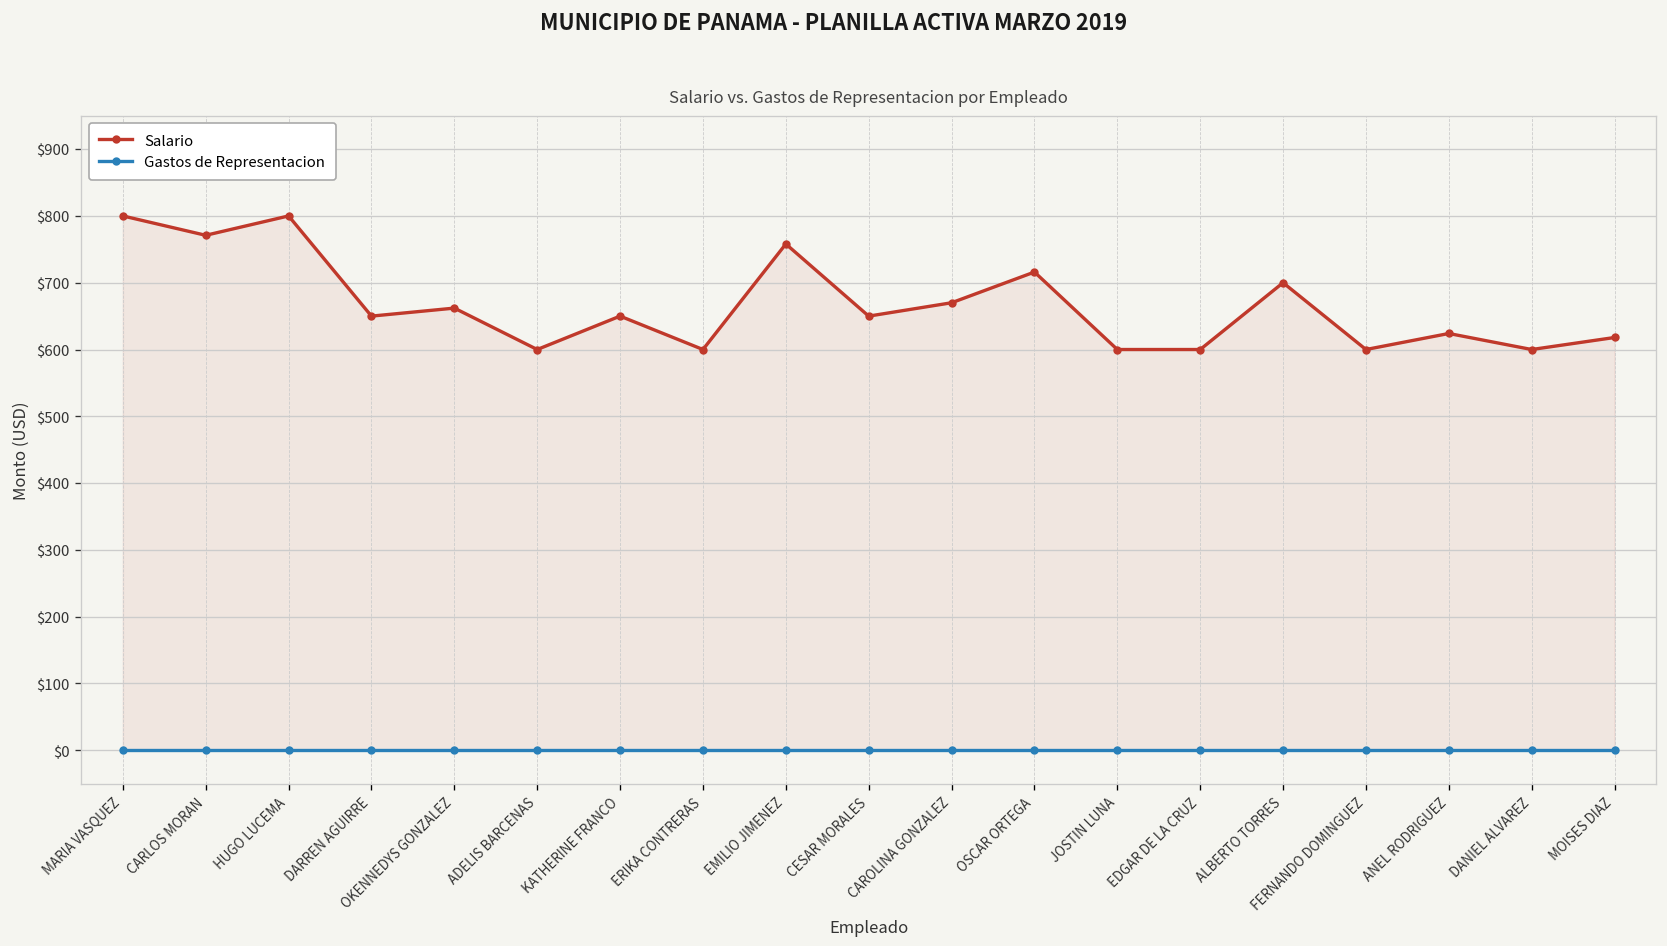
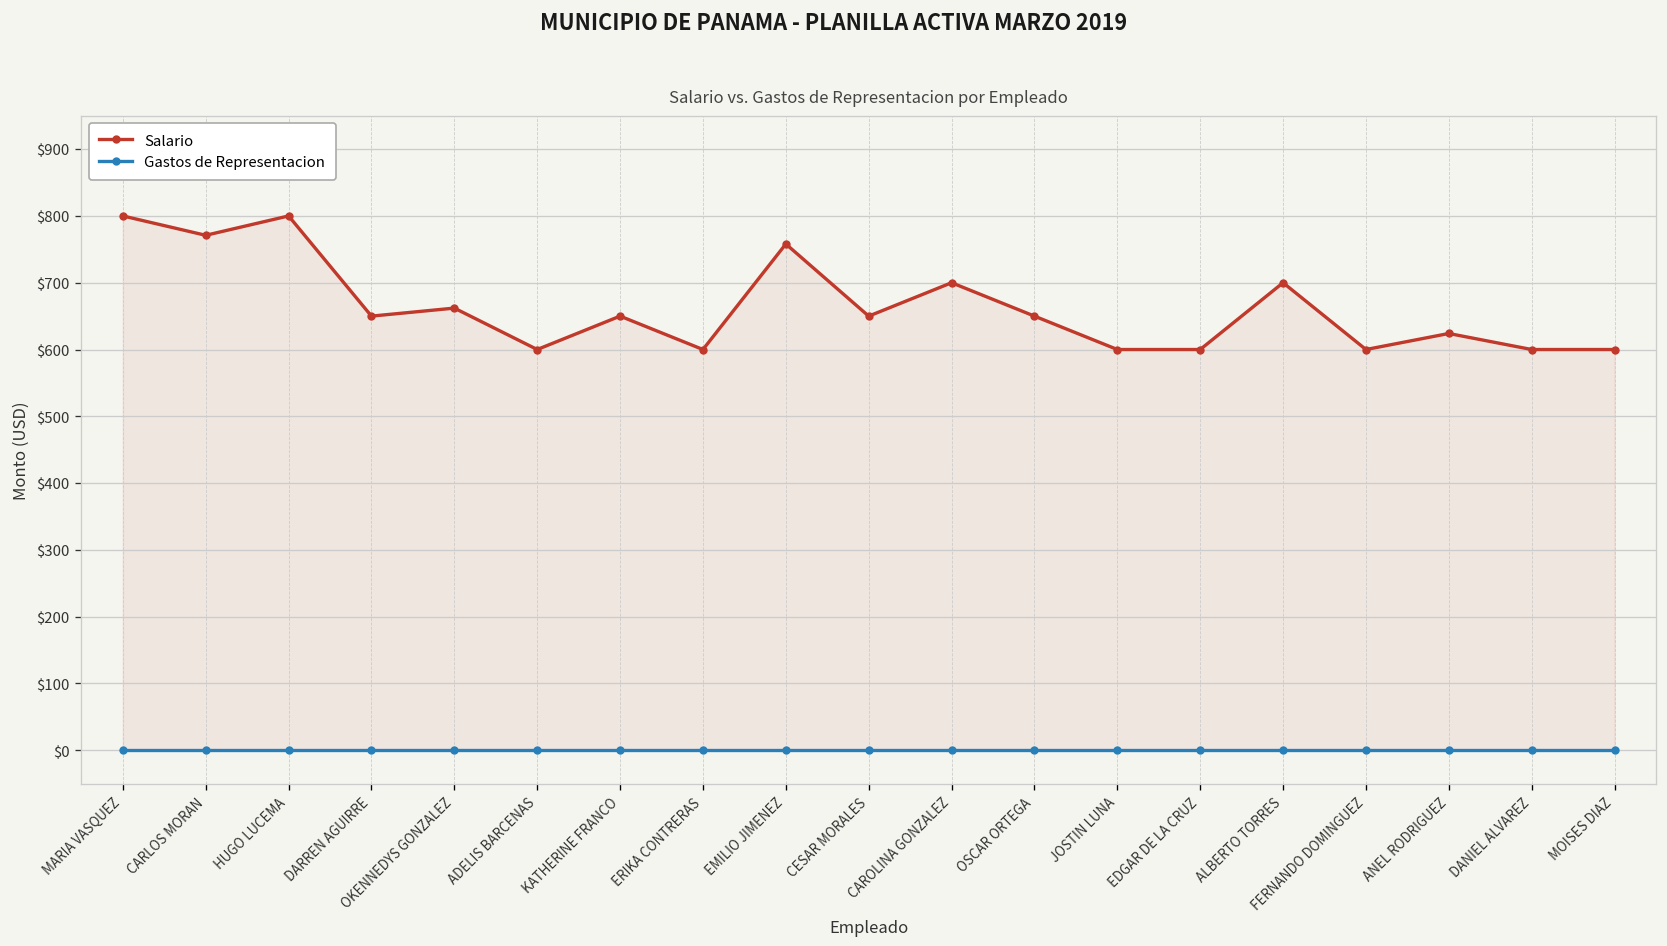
  {
    "Salario": {
      "MARIA VASQUEZ": "$800",
      "CARLOS MORAN": "$770",
      "HUGO LUCEMA": "$800",
      "DARREN AGUIRRE": "$650",
      "OKENNEDYS GONZALEZ": "$660",
      "ADELIS BARCENAS": "$600",
      "KATHERINE FRANCO": "$650",
      "ERIKA CONTRERAS": "$600",
      "EMILIO JIMENEZ": "$760",
      "CESAR MORALES": "$650",
-     "CAROLINA GONZALEZ": "$670",
-     "OSCAR ORTEGA": "$720",
+     "CAROLINA GONZALEZ": "$700",
+     "OSCAR ORTEGA": "$650",
      "JOSTIN LUNA": "$600",
      "EDGAR DE LA CRUZ": "$600",
      "ALBERTO TORRES": "$700",
      "FERNANDO DOMINGUEZ": "$600",
      "ANEL RODRIGUEZ": "$620",
      "DANIEL ALVAREZ": "$600",
-     "MOISES DIAZ": "$620"
+     "MOISES DIAZ": "$600"
    },
    "Gastos de Representacion": {
      "MARIA VASQUEZ": "$0",
      "CARLOS MORAN": "$0",
      "HUGO LUCEMA": "$0",
      "DARREN AGUIRRE": "$0",
      "OKENNEDYS GONZALEZ": "$0",
      "ADELIS BARCENAS": "$0",
      "KATHERINE FRANCO": "$0",
      "ERIKA CONTRERAS": "$0",
      "EMILIO JIMENEZ": "$0",
      "CESAR MORALES": "$0",
      "CAROLINA GONZALEZ": "$0",
      "OSCAR ORTEGA": "$0",
      "JOSTIN LUNA": "$0",
      "EDGAR DE LA CRUZ": "$0",
      "ALBERTO TORRES": "$0",
      "FERNANDO DOMINGUEZ": "$0",
      "ANEL RODRIGUEZ": "$0",
      "DANIEL ALVAREZ": "$0",
      "MOISES DIAZ": "$0"
    }
  }
